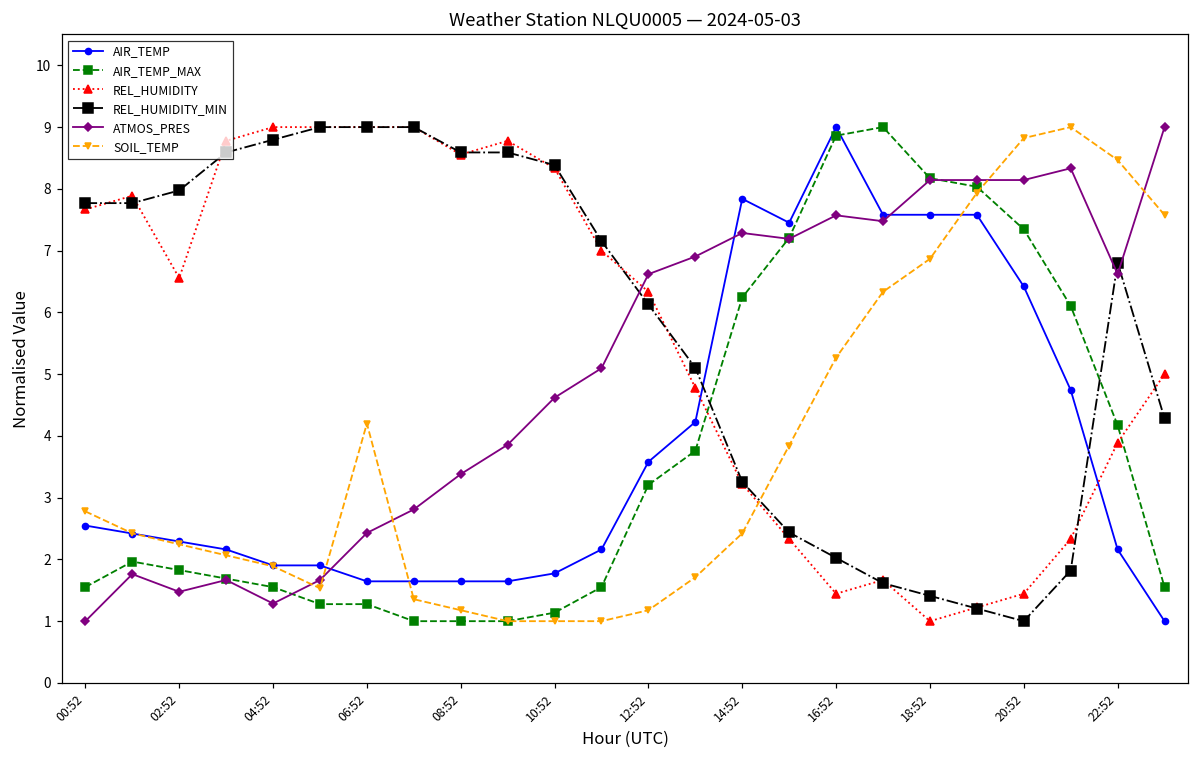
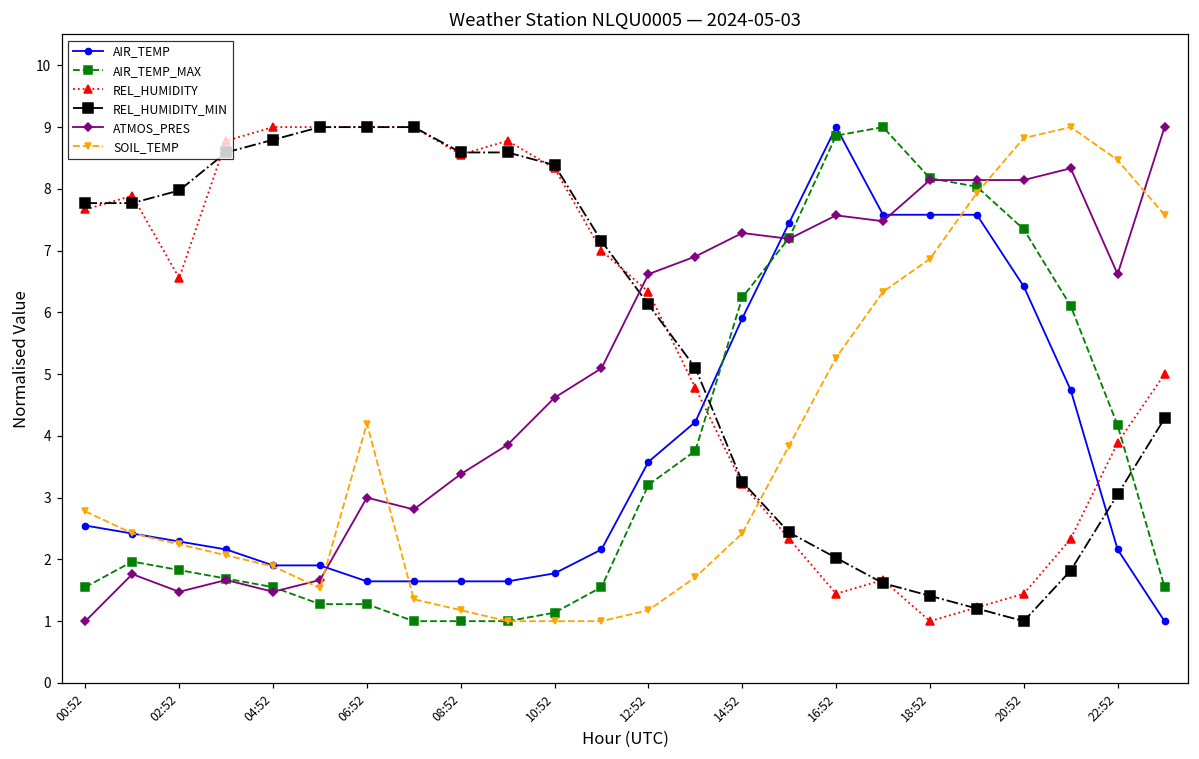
  {
    "AIR_TEMP": {
      "00:52": 2.5,
      "06:52": 1.6,
      "08:52": 1.6,
      "10:52": 1.8,
      "12:52": 3.6,
-     "14:52": 7.8,
+     "14:52": 5.9,
      "16:52": 9.0,
      "18:52": 7.6,
      "20:52": 6.4,
      "22:52": 2.2
    },
    "AIR_TEMP_MAX": {
      "00:52": 1.6,
      "02:52": 1.8,
      "04:52": 1.6,
      "06:52": 1.3,
      "08:52": 1.0,
      "10:52": 1.1,
      "12:52": 3.2,
      "14:52": 6.2,
      "16:52": 8.9,
      "20:52": 7.3,
      "22:52": 4.2
    },
    "REL_HUMIDITY": {
      "00:52": 7.7,
      "02:52": 6.6,
      "04:52": 9.0,
      "10:52": 8.3,
      "12:52": 6.3,
      "16:52": 1.4,
      "18:52": 1.0,
      "20:52": 1.4,
      "22:52": 3.9
    },
    "REL_HUMIDITY_MIN": {
      "00:52": 7.8,
      "02:52": 8.0,
      "04:52": 8.8,
      "10:52": 8.4,
      "12:52": 6.1,
      "16:52": 2.0,
      "18:52": 1.4,
      "20:52": 1.0,
-     "22:52": 6.8
+     "22:52": 3.1
    },
    "ATMOS_PRES": {
      "00:52": 1.0,
      "02:52": 1.5,
-     "04:52": 1.3,
-     "06:52": 2.4,
+     "04:52": 1.5,
+     "06:52": 3.0,
      "08:52": 3.4,
      "10:52": 4.6,
      "12:52": 6.6,
      "14:52": 7.3,
      "16:52": 7.6,
      "20:52": 8.1,
      "22:52": 6.6
    },
    "SOIL_TEMP": {
      "00:52": 2.8,
      "06:52": 4.2,
      "08:52": 1.2,
      "10:52": 1.0,
      "12:52": 1.2,
      "14:52": 2.4,
      "16:52": 5.3,
      "18:52": 6.9,
      "20:52": 8.8,
      "22:52": 8.5
    }
  }
